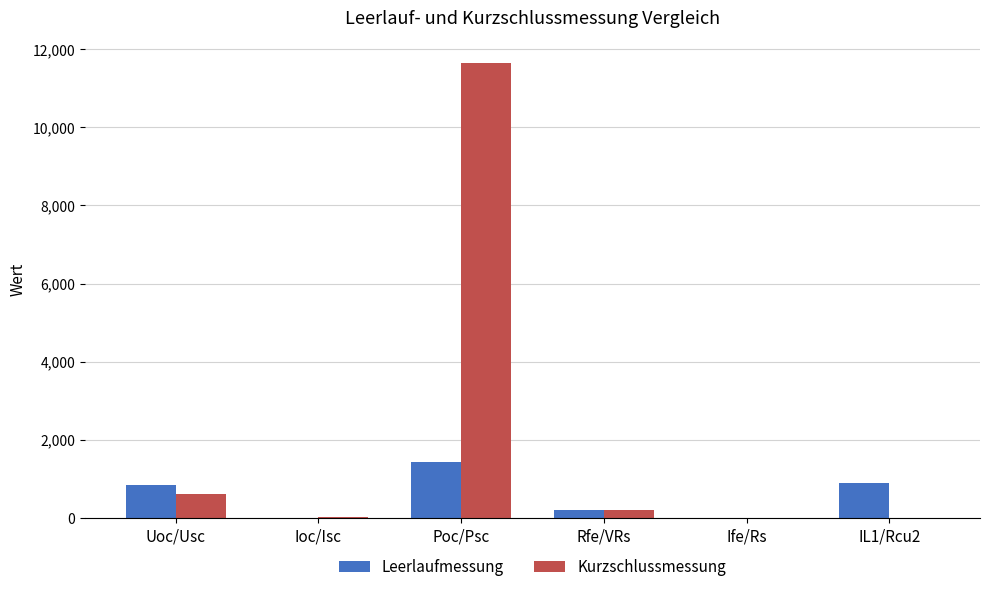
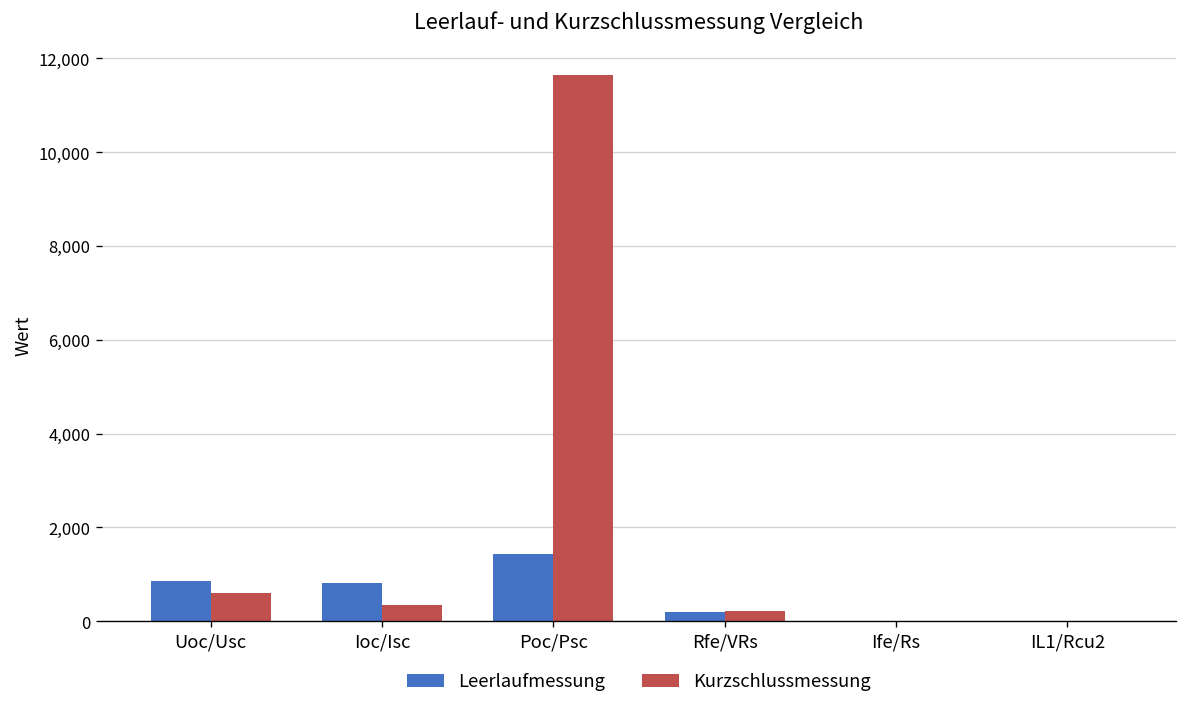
  {
    "Leerlaufmessung": {
      "Uoc/Usc": "900",
-     "Ioc/Isc": "0",
+     "Ioc/Isc": "800",
      "Poc/Psc": "1,400",
      "Rfe/VRs": "200",
-     "IL1/Rcu2": "900"
+     "IL1/Rcu2": "0"
    },
    "Kurzschlussmessung": {
      "Uoc/Usc": "600",
-     "Ioc/Isc": "0",
+     "Ioc/Isc": "300",
      "Poc/Psc": "11,600",
      "Rfe/VRs": "200"
    }
  }
